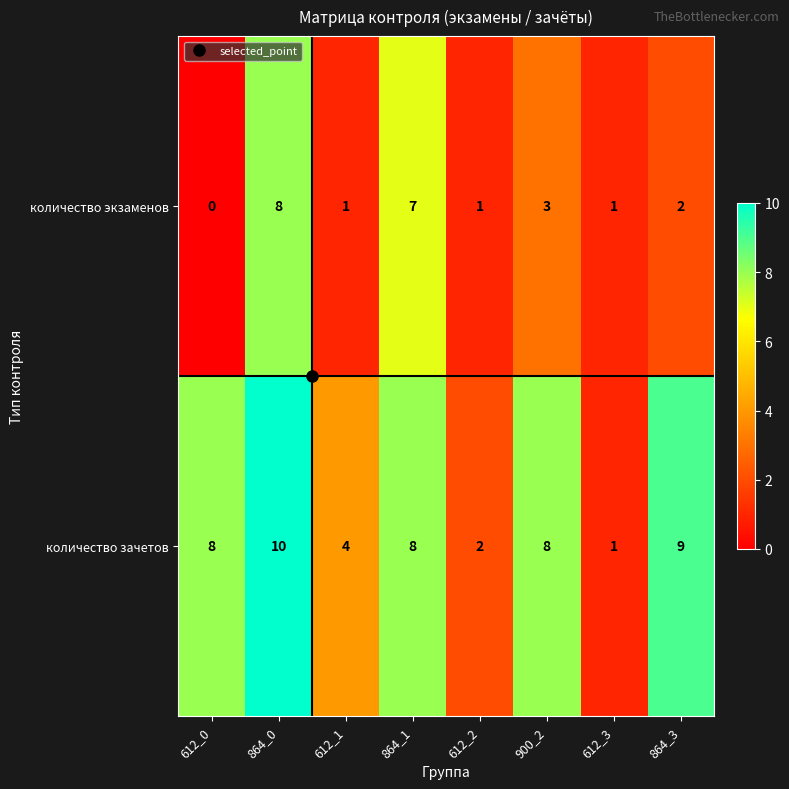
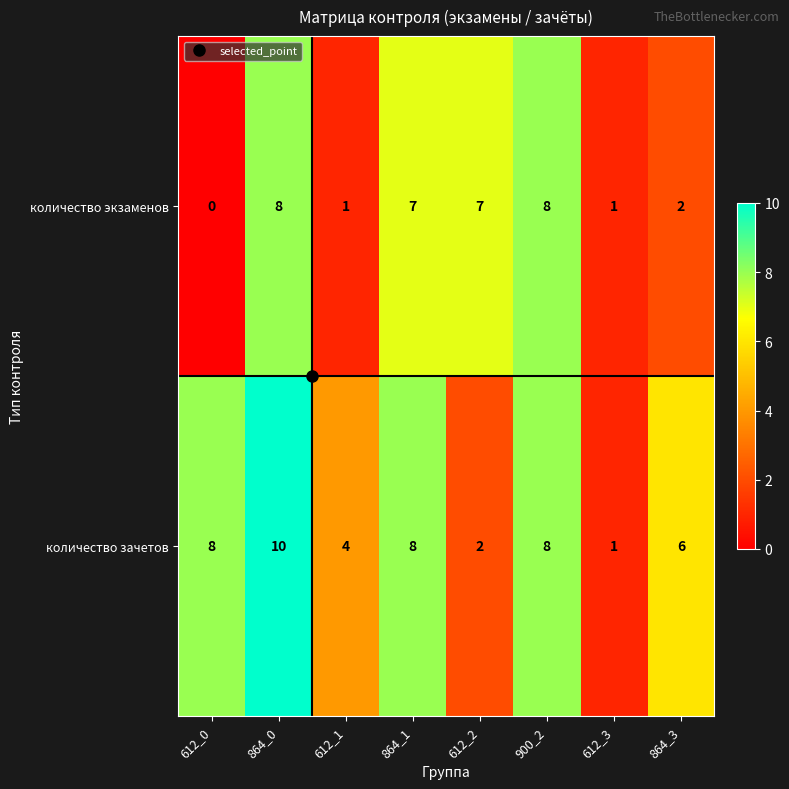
  {
    "количество экзаменов": {
      "612_0": 0,
      "864_0": 8,
      "612_1": 1,
      "864_1": 7,
-     "612_2": 1,
-     "900_2": 3,
+     "612_2": 7,
+     "900_2": 8,
      "612_3": 1,
      "864_3": 2
    },
    "количество зачетов": {
      "612_0": 8,
      "864_0": 10,
      "612_1": 4,
      "864_1": 8,
      "612_2": 2,
      "900_2": 8,
      "612_3": 1,
-     "864_3": 9
+     "864_3": 6
    }
  }
